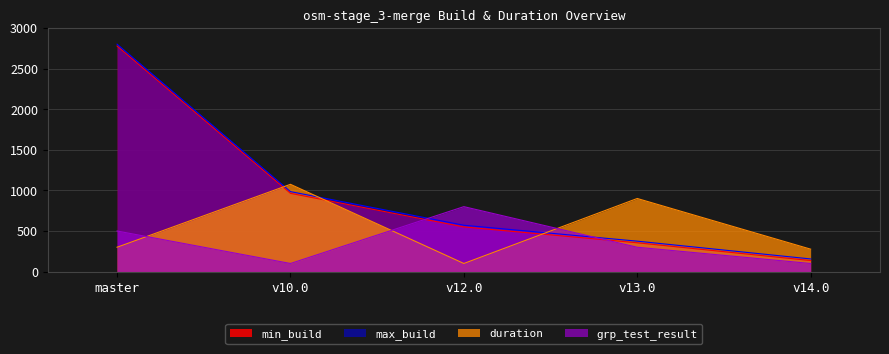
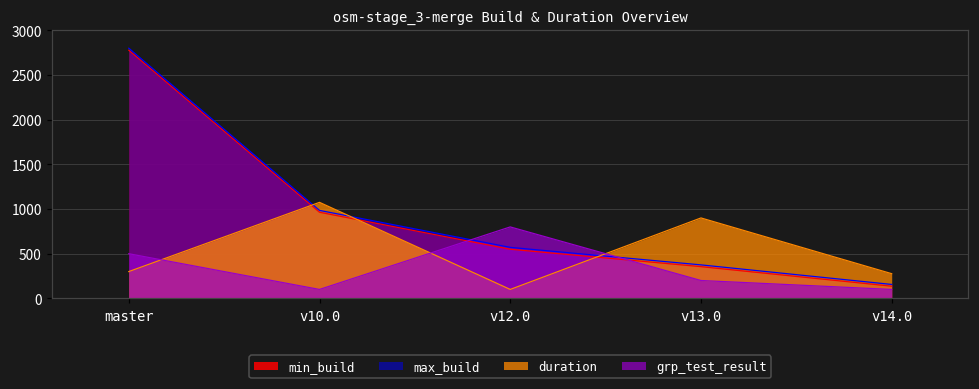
  {
    "duration": {
      "master": 300,
      "v10.0": 1100,
      "v12.0": 100,
      "v13.0": 900,
      "v14.0": 300
    },
    "grp_test_result": {
      "master": 500,
      "v10.0": 100,
      "v12.0": 800,
-     "v13.0": 300,
+     "v13.0": 200,
      "v14.0": 100
    }
  }
